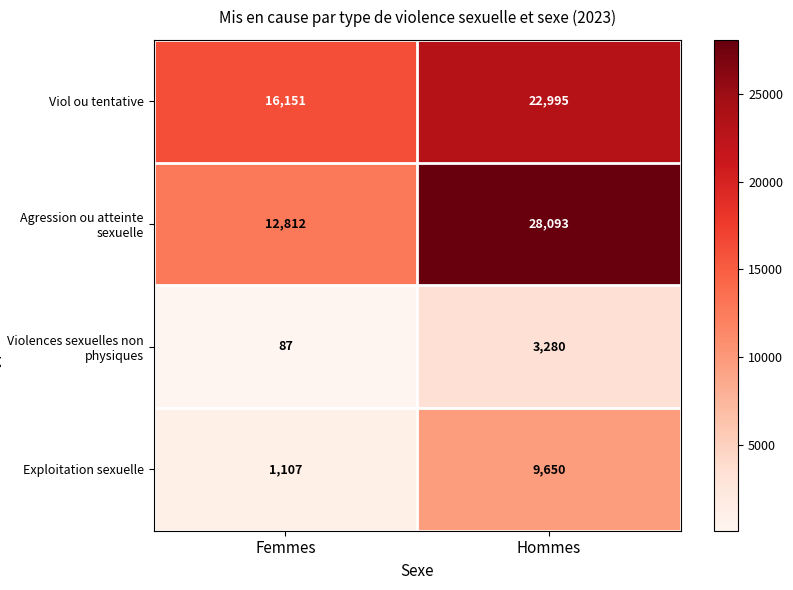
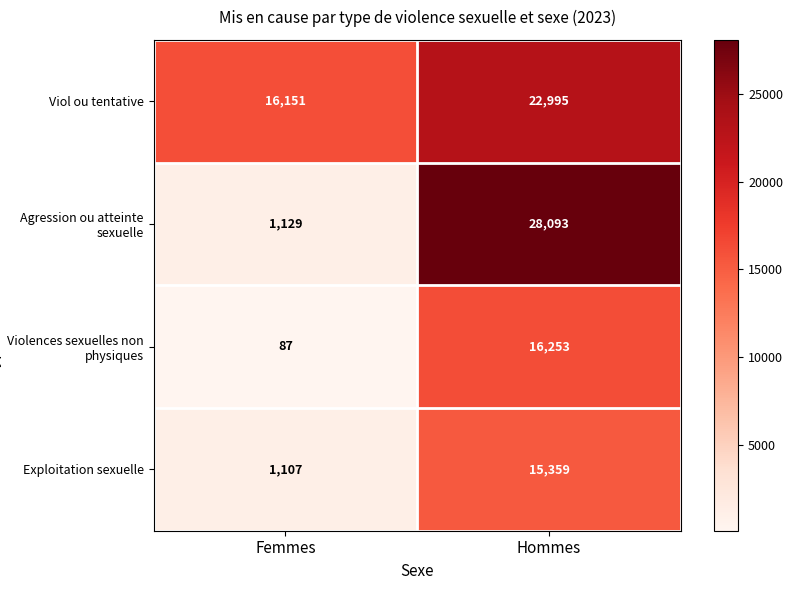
  {
    "Viol ou tentative": {
      "Femmes": "16,151",
      "Hommes": "22,995"
    },
    "Agression ou atteinte sexuelle": {
-     "Femmes": "12,812",
+     "Femmes": "1,129",
      "Hommes": "28,093"
    },
    "Violences sexuelles non physiques": {
      "Femmes": "87",
-     "Hommes": "3,280"
+     "Hommes": "16,253"
    },
    "Exploitation sexuelle": {
      "Femmes": "1,107",
-     "Hommes": "9,650"
+     "Hommes": "15,359"
    }
  }
